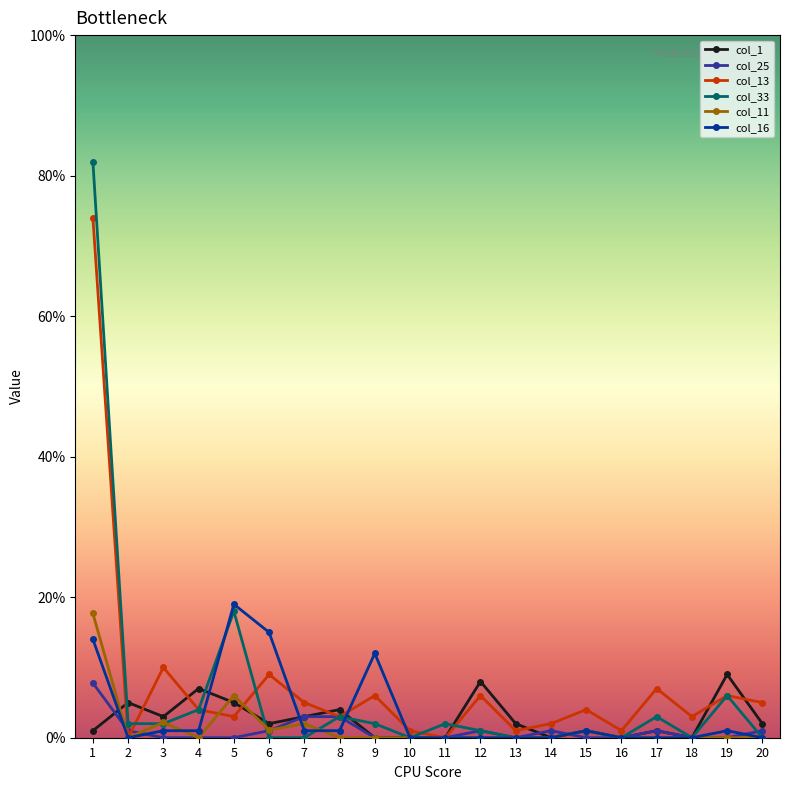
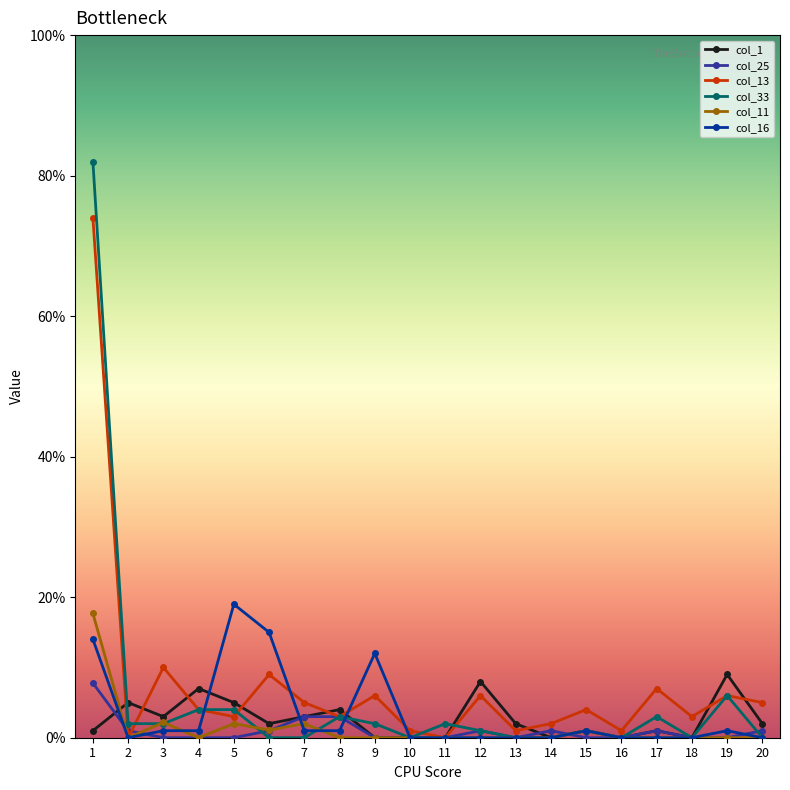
  {
    "col_1": {
      "1": "1%",
      "2": "5%",
      "3": "3%",
      "4": "7%",
      "5": "5%",
      "6": "2%",
      "8": "4%",
      "12": "8%",
      "13": "2%",
      "19": "9%",
      "20": "2%"
    },
    "col_13": {
      "1": "74%",
      "3": "10%",
      "5": "3%",
      "6": "9%",
      "7": "5%",
      "9": "6%",
      "10": "1%",
      "12": "6%",
      "13": "1%",
      "14": "2%",
      "15": "4%",
      "16": "1%",
      "17": "7%",
      "18": "3%",
      "20": "5%"
    },
    "col_33": {
      "1": "82%",
      "2": "2%",
-     "5": "18%",
+     "5": "4%",
      "6": "0%",
      "7": "0%",
      "9": "2%",
      "11": "2%",
      "17": "3%"
    },
    "col_11": {
      "1": "18%",
-     "5": "6%",
+     "5": "2%",
      "7": "2%",
      "8": "0%"
    }
  }
